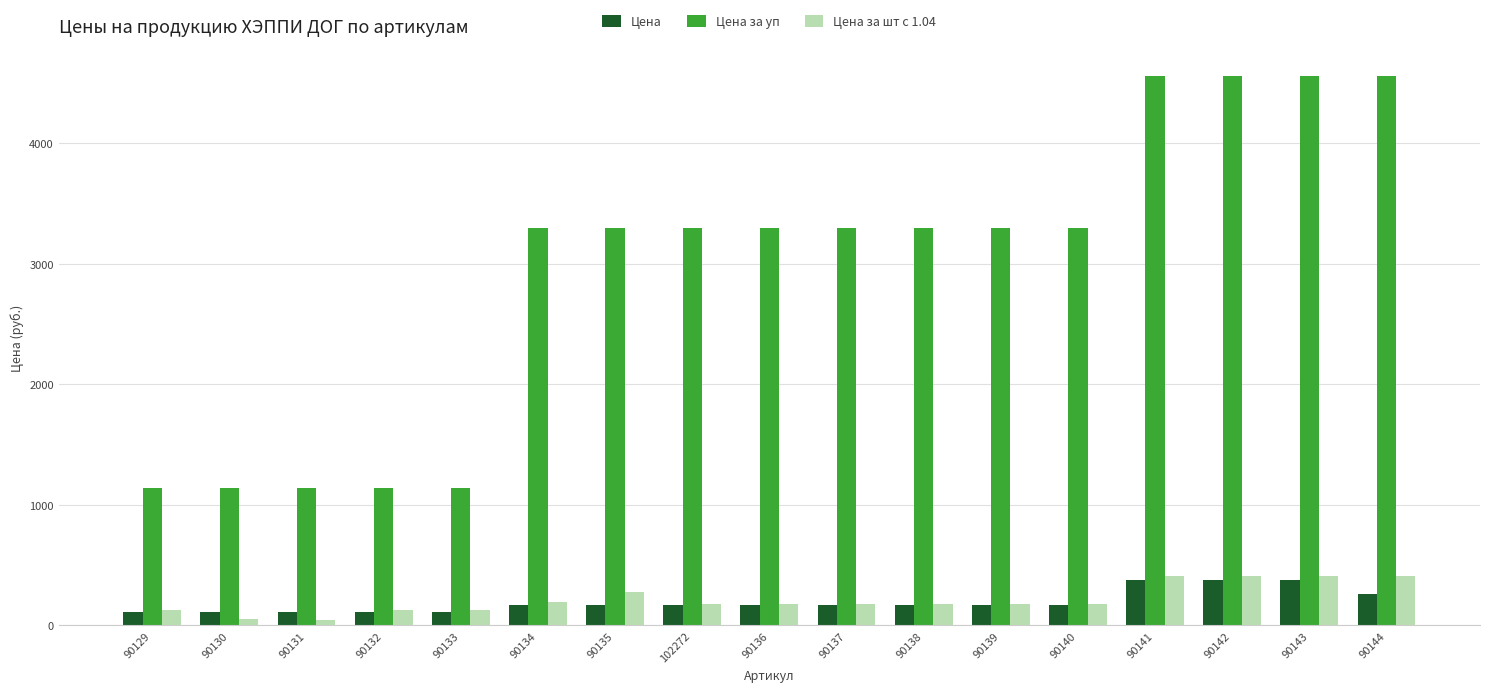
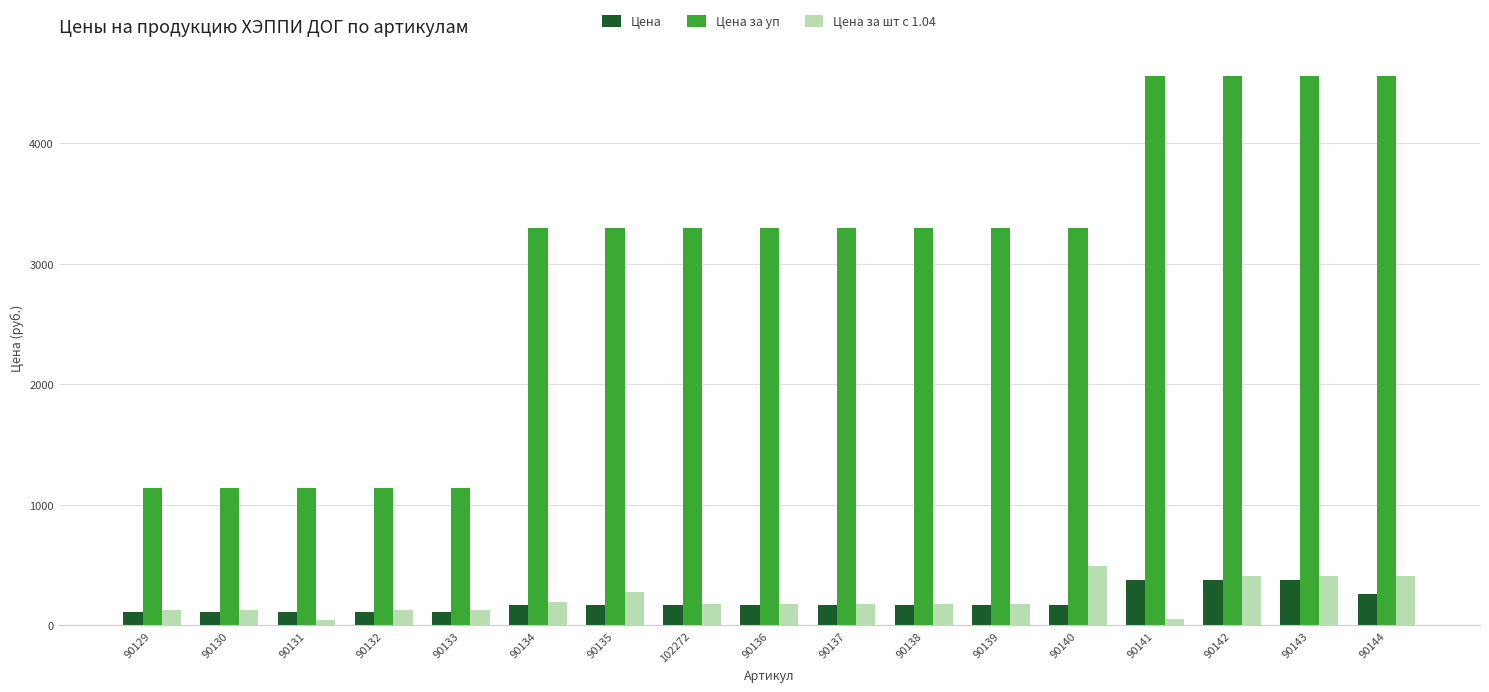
  {
    "Цена": {
      "90129": 110,
      "90130": 110,
      "90131": 110,
      "90132": 110,
      "90133": 110,
      "90134": 160,
      "90135": 160,
      "102272": 160,
      "90136": 160,
      "90137": 160,
      "90138": 160,
      "90139": 160,
      "90140": 160,
      "90141": 380,
      "90142": 380,
      "90143": 380,
      "90144": 260
    },
    "Цена за уп": {
      "90129": 1140,
      "90130": 1140,
      "90131": 1140,
      "90132": 1140,
      "90133": 1140,
      "90134": 3300,
      "90135": 3300,
      "102272": 3300,
      "90136": 3300,
      "90137": 3300,
      "90138": 3300,
      "90139": 3300,
      "90140": 3300,
      "90141": 4550,
      "90142": 4550,
      "90143": 4550,
      "90144": 4550
    },
    "Цена за шт с 1.04": {
      "90129": 120,
-     "90130": 50,
+     "90130": 120,
      "90131": 40,
      "90132": 120,
      "90133": 120,
      "90134": 200,
      "90135": 280,
      "102272": 180,
      "90136": 180,
      "90137": 180,
      "90138": 180,
      "90139": 180,
-     "90140": 180,
-     "90141": 410,
+     "90140": 490,
+     "90141": 50,
      "90142": 410,
      "90143": 410,
      "90144": 410
    }
  }
